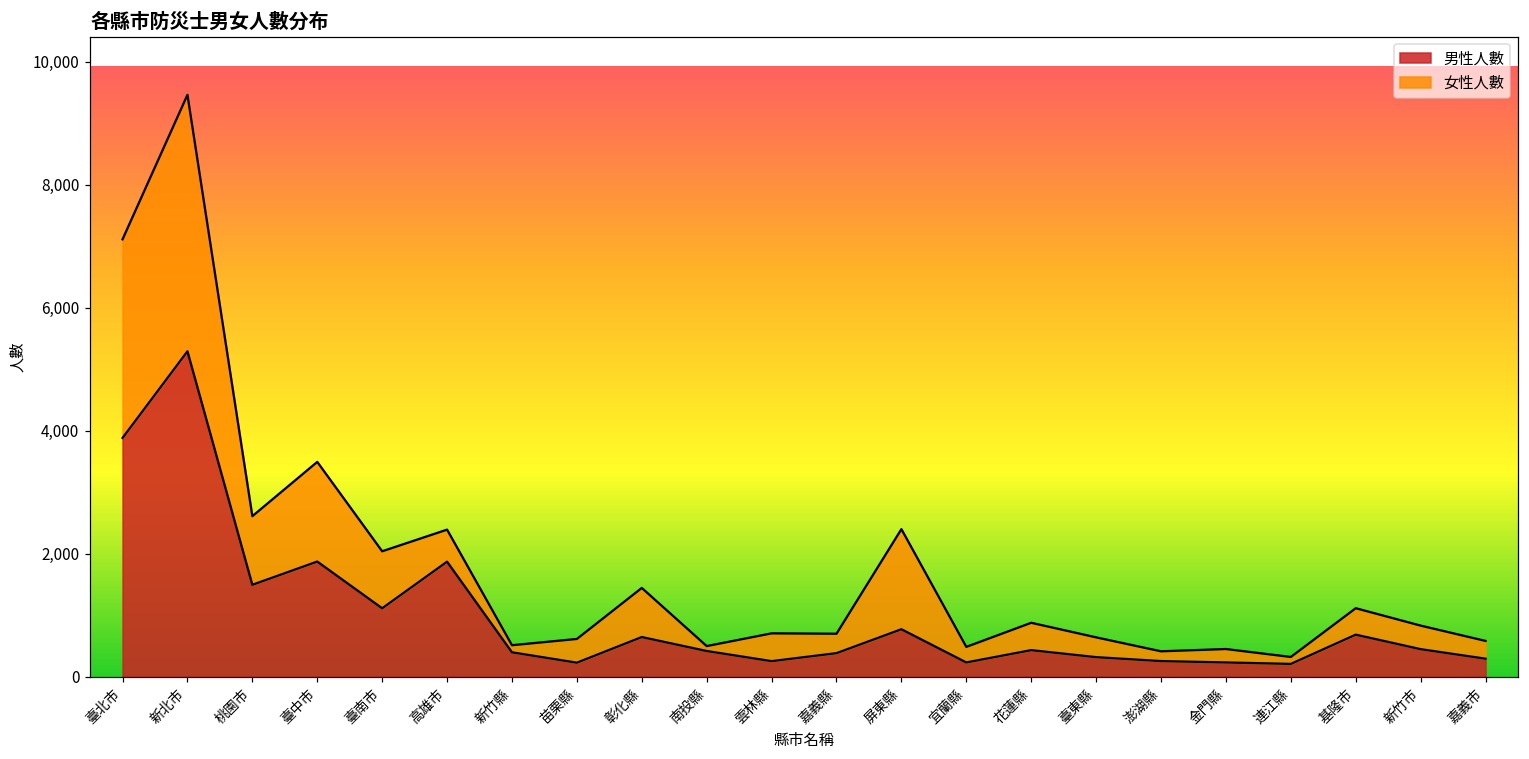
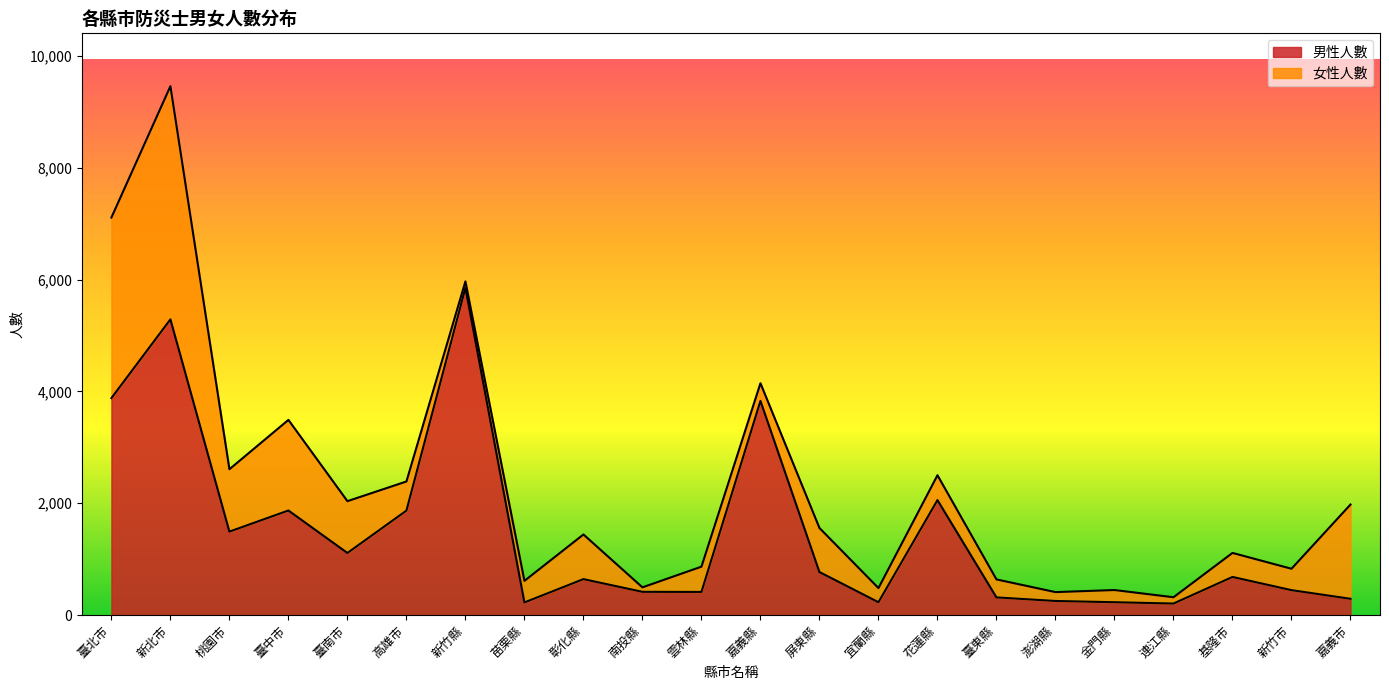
  {
    "男性人數": {
      "臺北市": "3,900",
      "新北市": "5,300",
      "桃園市": "1,500",
      "臺中市": "1,900",
      "臺南市": "1,100",
      "高雄市": "1,900",
-     "新竹縣": "400",
+     "新竹縣": "5,900",
      "苗栗縣": "200",
      "彰化縣": "600",
      "南投縣": "400",
-     "雲林縣": "300",
-     "嘉義縣": "400",
+     "雲林縣": "400",
+     "嘉義縣": "3,800",
      "屏東縣": "800",
      "宜蘭縣": "200",
-     "花蓮縣": "400",
+     "花蓮縣": "2,100",
      "臺東縣": "300",
      "澎湖縣": "300",
      "金門縣": "200",
      "連江縣": "200",
      "基隆市": "700",
      "新竹市": "400",
      "嘉義市": "300"
    },
    "女性人數": {
      "臺北市": "3,200",
      "新北市": "4,200",
      "桃園市": "1,100",
      "臺中市": "1,600",
      "臺南市": "900",
      "高雄市": "500",
      "新竹縣": "100",
      "苗栗縣": "400",
      "彰化縣": "800",
      "南投縣": "100",
      "雲林縣": "500",
      "嘉義縣": "300",
-     "屏東縣": "1,600",
+     "屏東縣": "800",
      "宜蘭縣": "300",
      "花蓮縣": "400",
      "臺東縣": "300",
      "澎湖縣": "200",
      "金門縣": "200",
      "連江縣": "100",
      "基隆市": "400",
      "新竹市": "400",
-     "嘉義市": "300"
+     "嘉義市": "1,700"
    }
  }
